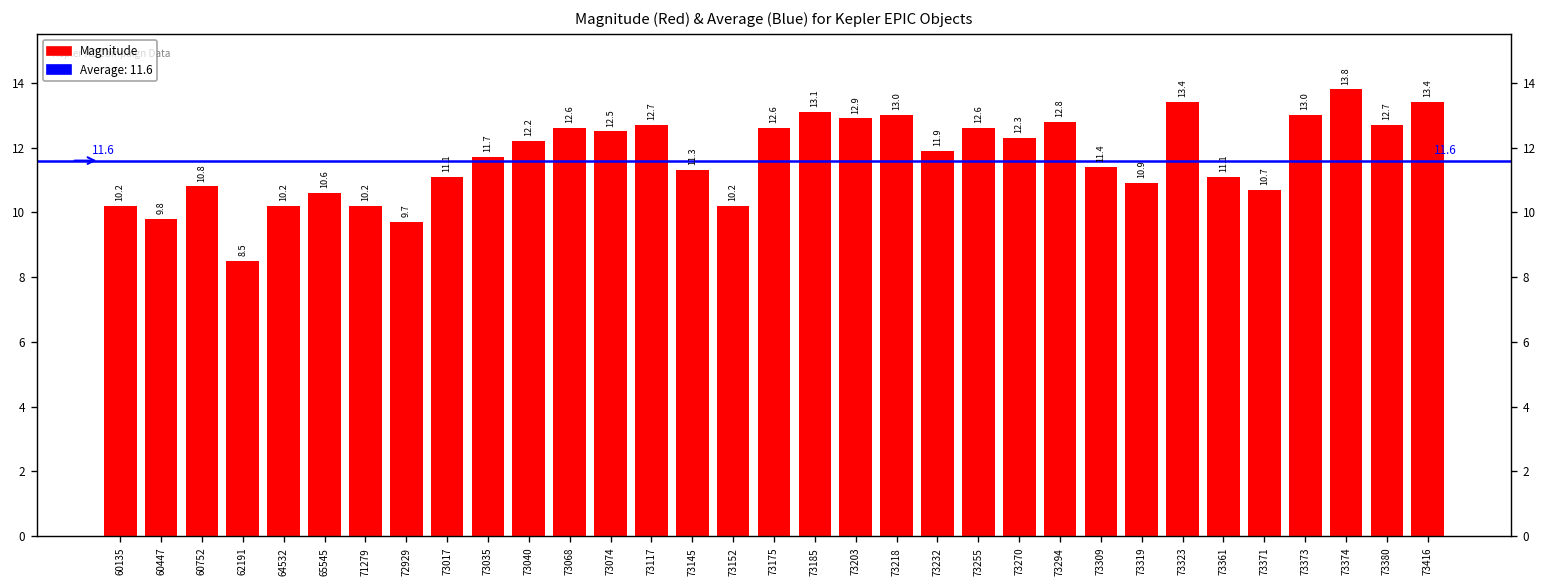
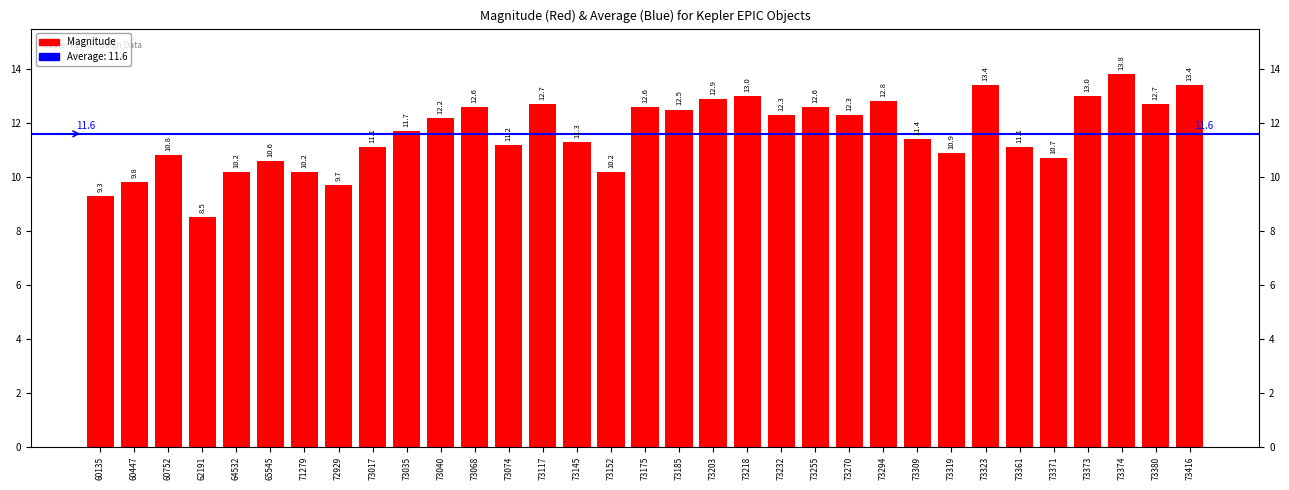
  {
-   "60135": 10.2,
+   "60135": 9.3,
    "60447": 9.8,
    "60752": 10.8,
    "62191": 8.5,
    "64532": 10.2,
    "65545": 10.6,
    "71279": 10.2,
    "72929": 9.7,
    "73017": 11.1,
    "73035": 11.7,
    "73040": 12.2,
    "73068": 12.6,
-   "73074": 12.5,
+   "73074": 11.2,
    "73117": 12.7,
    "73145": 11.3,
    "73152": 10.2,
    "73175": 12.6,
-   "73185": 13.1,
+   "73185": 12.5,
    "73203": 12.9,
    "73218": 13.0,
-   "73232": 11.9,
+   "73232": 12.3,
    "73255": 12.6,
    "73270": 12.3,
    "73294": 12.8,
    "73309": 11.4,
    "73319": 10.9,
    "73323": 13.4,
    "73361": 11.1,
    "73371": 10.7,
    "73373": 13.0,
    "73374": 13.8,
    "73380": 12.7,
    "73416": 13.4
  }
